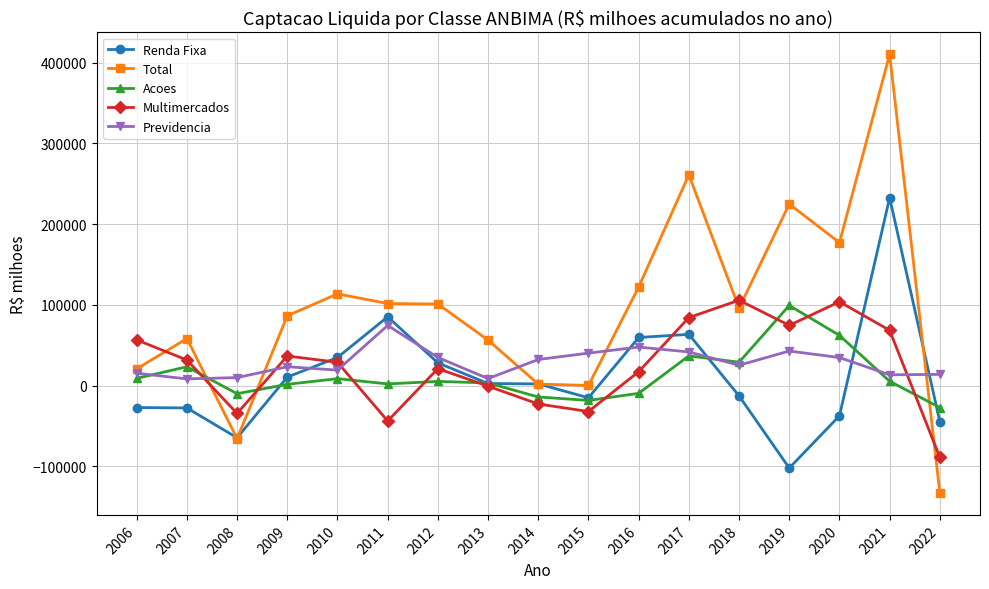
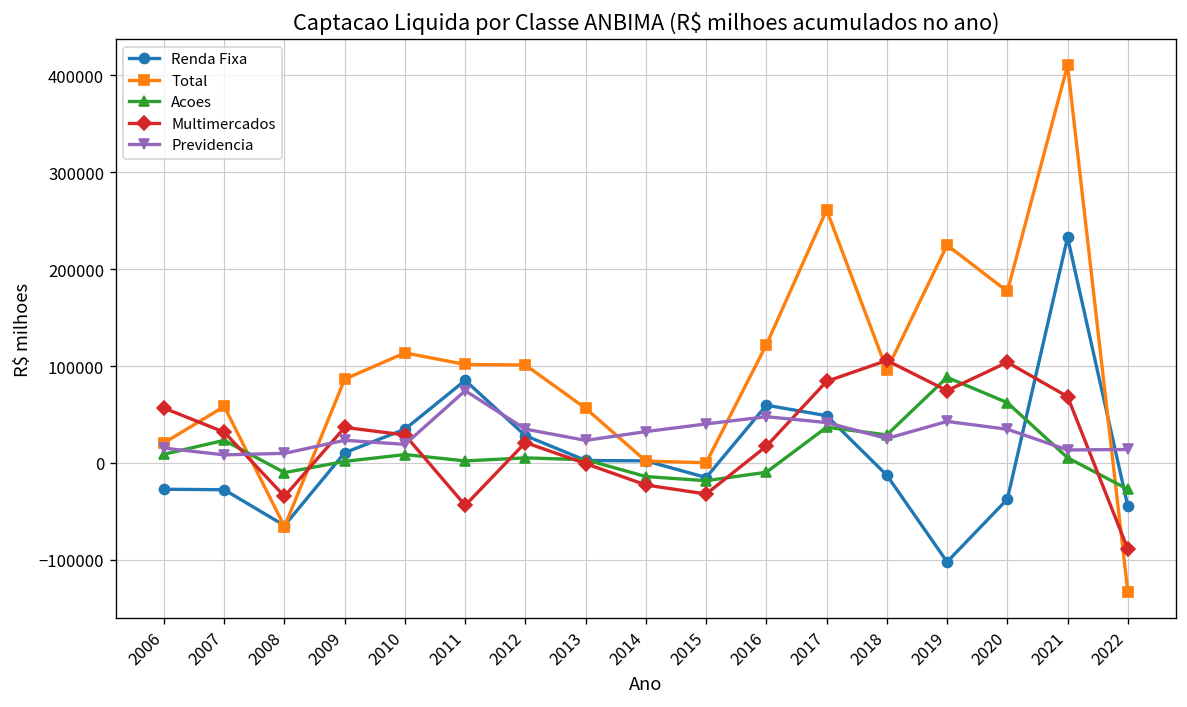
  {
    "Renda Fixa": {
      "2006": -30000,
      "2007": -30000,
      "2009": 10000,
      "2010": 30000,
      "2011": 90000,
      "2012": 30000,
      "2015": -20000,
      "2016": 60000,
-     "2017": 60000,
+     "2017": 50000,
      "2018": -10000,
      "2019": -100000,
      "2020": -40000,
      "2021": 230000,
      "2022": -40000
    },
    "Total": {
      "2006": 20000,
      "2007": 60000,
      "2009": 90000,
      "2010": 110000,
      "2011": 100000,
      "2012": 100000,
      "2013": 60000,
      "2015": 0,
      "2016": 120000,
      "2017": 260000,
      "2018": 100000,
      "2019": 220000,
      "2020": 180000,
      "2021": 410000,
      "2022": -130000
    },
    "Acoes": {
      "2006": 10000,
      "2007": 20000,
      "2008": -10000,
      "2009": 0,
      "2010": 10000,
      "2011": 0,
      "2012": 10000,
      "2014": -10000,
      "2015": -20000,
      "2016": -10000,
      "2017": 40000,
      "2018": 30000,
-     "2019": 100000,
+     "2019": 90000,
      "2020": 60000,
      "2021": 10000,
      "2022": -30000
    },
    "Multimercados": {
      "2006": 60000,
      "2007": 30000,
      "2008": -30000,
      "2009": 40000,
      "2010": 30000,
      "2011": -40000,
      "2012": 20000,
      "2013": 0,
      "2014": -20000,
      "2015": -30000,
      "2016": 20000,
      "2017": 80000,
      "2018": 110000,
      "2019": 70000,
      "2020": 100000,
      "2021": 70000,
      "2022": -90000
    },
    "Previdencia": {
      "2006": 20000,
      "2007": 10000,
      "2008": 10000,
      "2009": 20000,
      "2010": 20000,
      "2011": 70000,
      "2012": 30000,
-     "2013": 10000,
+     "2013": 20000,
      "2014": 30000,
      "2015": 40000,
      "2016": 50000,
      "2017": 40000,
      "2018": 30000,
      "2019": 40000,
      "2020": 30000,
      "2021": 10000,
      "2022": 10000
    }
  }
